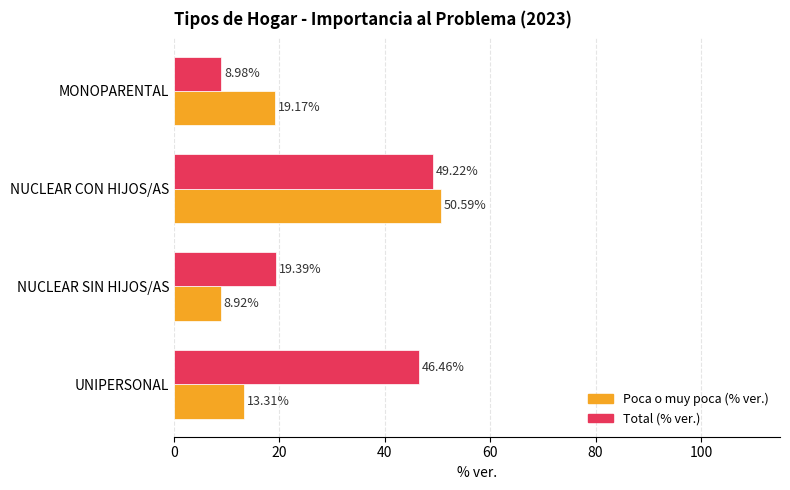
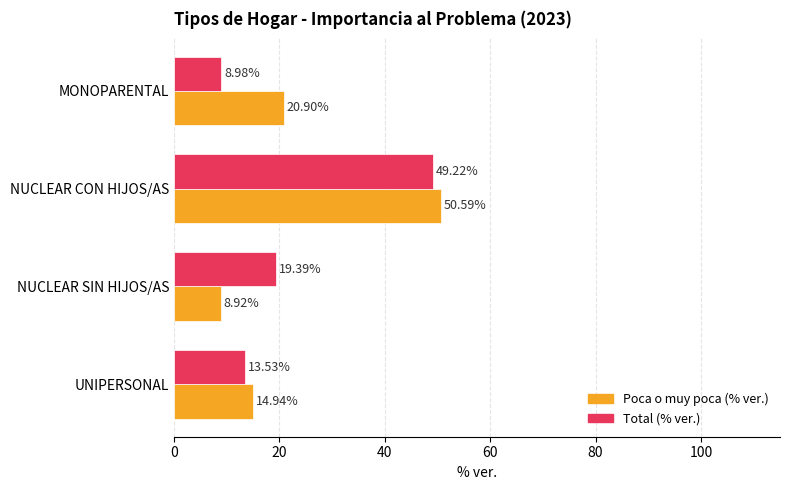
  {
    "Poca o muy poca (% ver.)": {
-     "MONOPARENTAL": "19.17%",
+     "MONOPARENTAL": "20.90%",
      "NUCLEAR CON HIJOS/AS": "50.59%",
      "NUCLEAR SIN HIJOS/AS": "8.92%",
-     "UNIPERSONAL": "13.31%"
+     "UNIPERSONAL": "14.94%"
    },
    "Total (% ver.)": {
      "MONOPARENTAL": "8.98%",
      "NUCLEAR CON HIJOS/AS": "49.22%",
      "NUCLEAR SIN HIJOS/AS": "19.39%",
-     "UNIPERSONAL": "46.46%"
+     "UNIPERSONAL": "13.53%"
    }
  }
